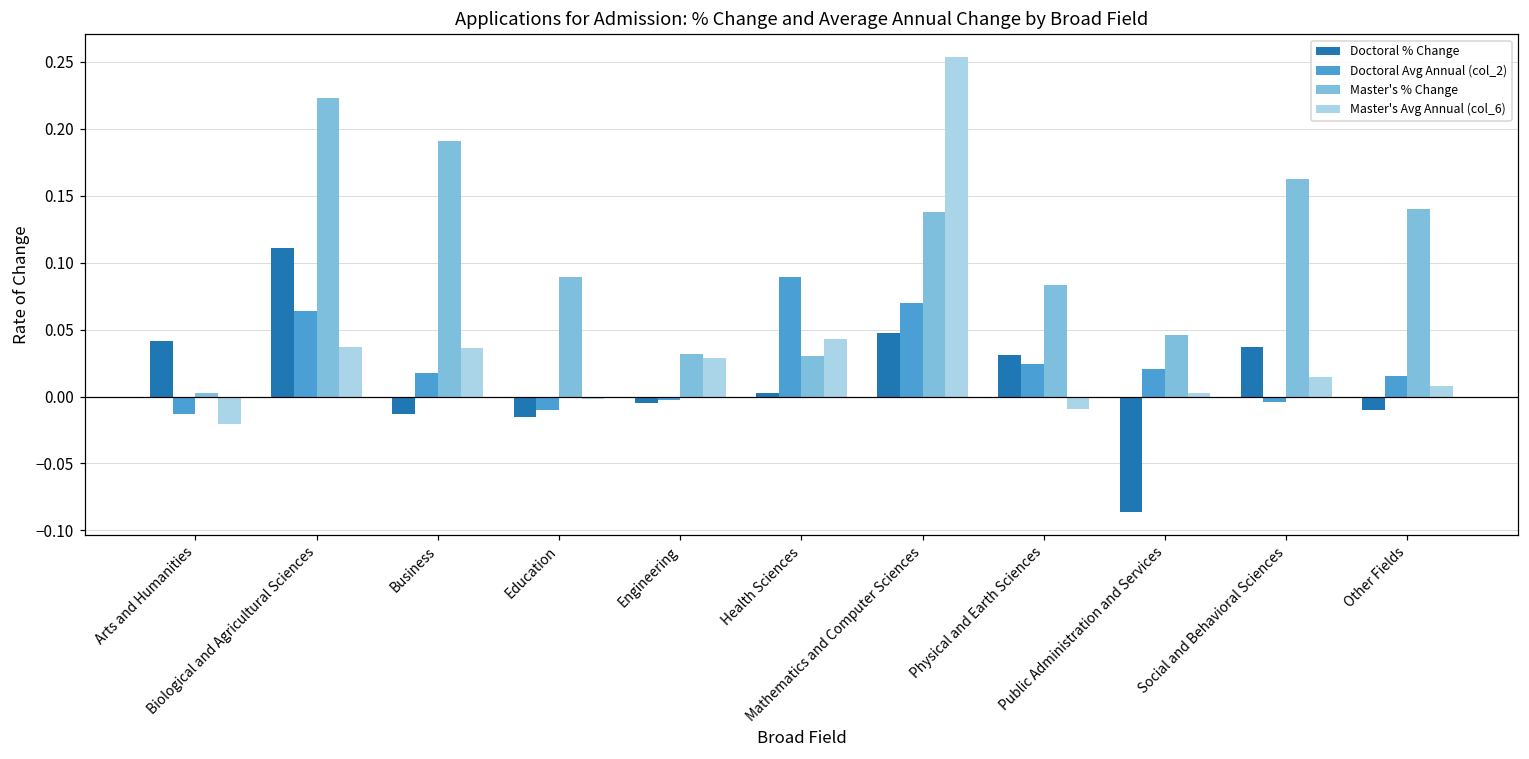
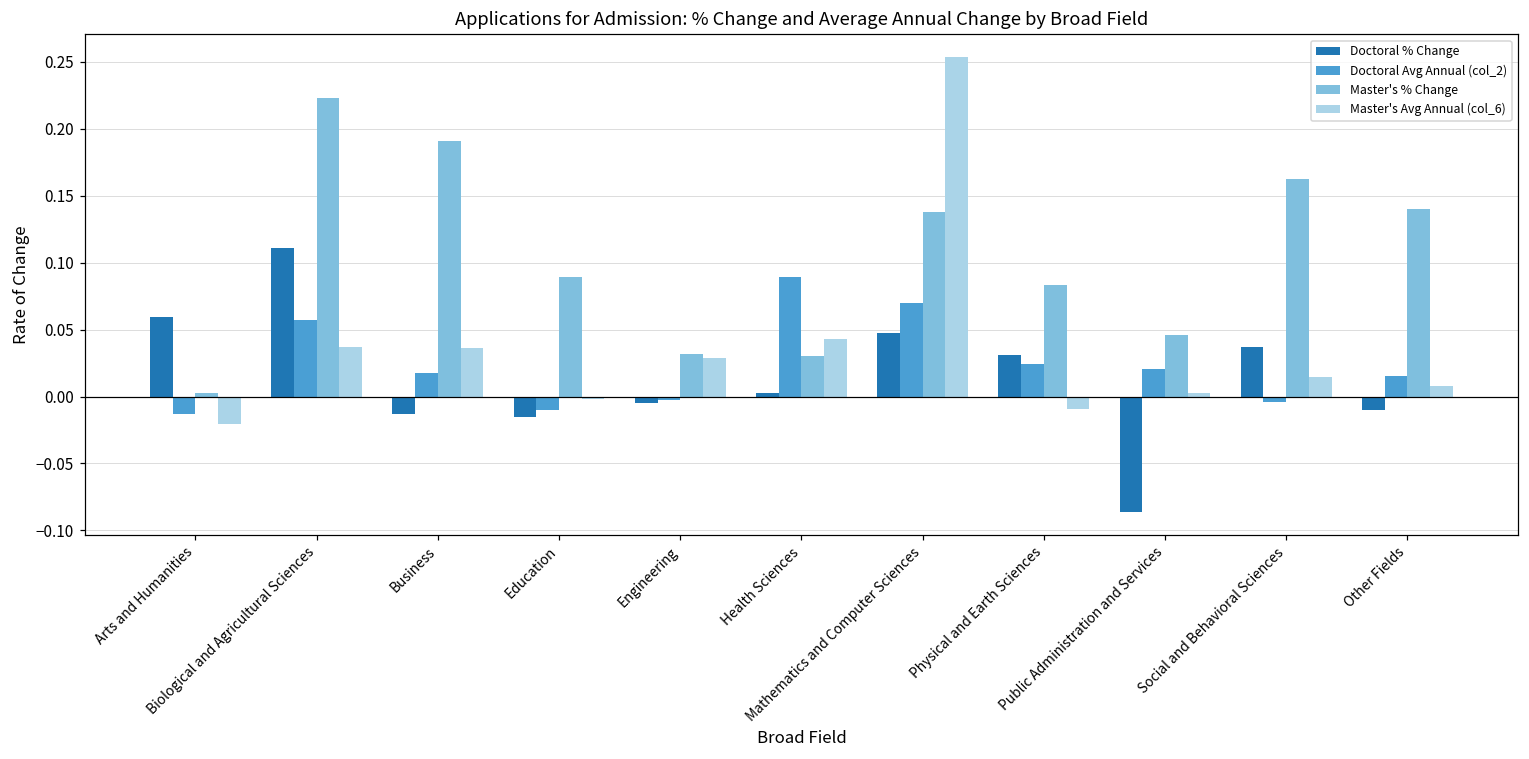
  {
    "Doctoral % Change": {
-     "Arts and Humanities": 0.042,
+     "Arts and Humanities": 0.059,
      "Biological and Agricultural Sciences": 0.111,
      "Business": -0.013,
      "Education": -0.016,
      "Engineering": -0.005,
      "Health Sciences": 0.003,
      "Mathematics and Computer Sciences": 0.047,
      "Physical and Earth Sciences": 0.031,
      "Public Administration and Services": -0.086,
      "Social and Behavioral Sciences": 0.037,
      "Other Fields": -0.010
    },
    "Doctoral Avg Annual (col_2)": {
      "Arts and Humanities": -0.013,
-     "Biological and Agricultural Sciences": 0.064,
+     "Biological and Agricultural Sciences": 0.057,
      "Business": 0.018,
      "Education": -0.010,
      "Engineering": -0.003,
      "Health Sciences": 0.090,
      "Mathematics and Computer Sciences": 0.070,
      "Physical and Earth Sciences": 0.025,
      "Public Administration and Services": 0.021,
      "Social and Behavioral Sciences": -0.004,
      "Other Fields": 0.015
    }
  }
